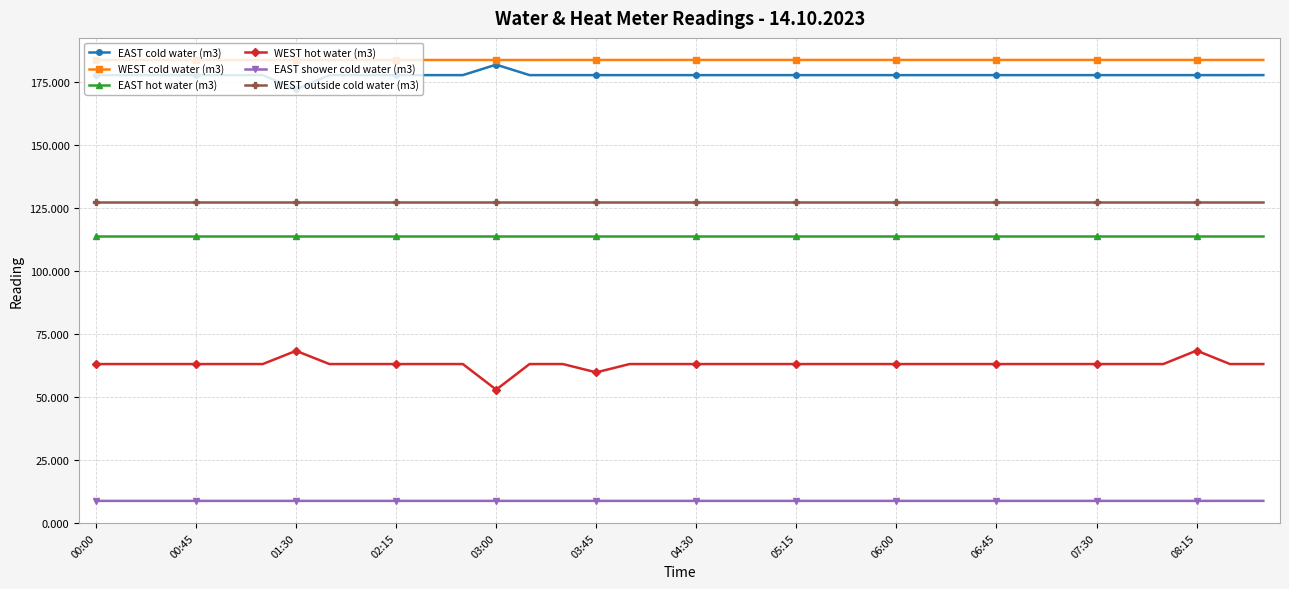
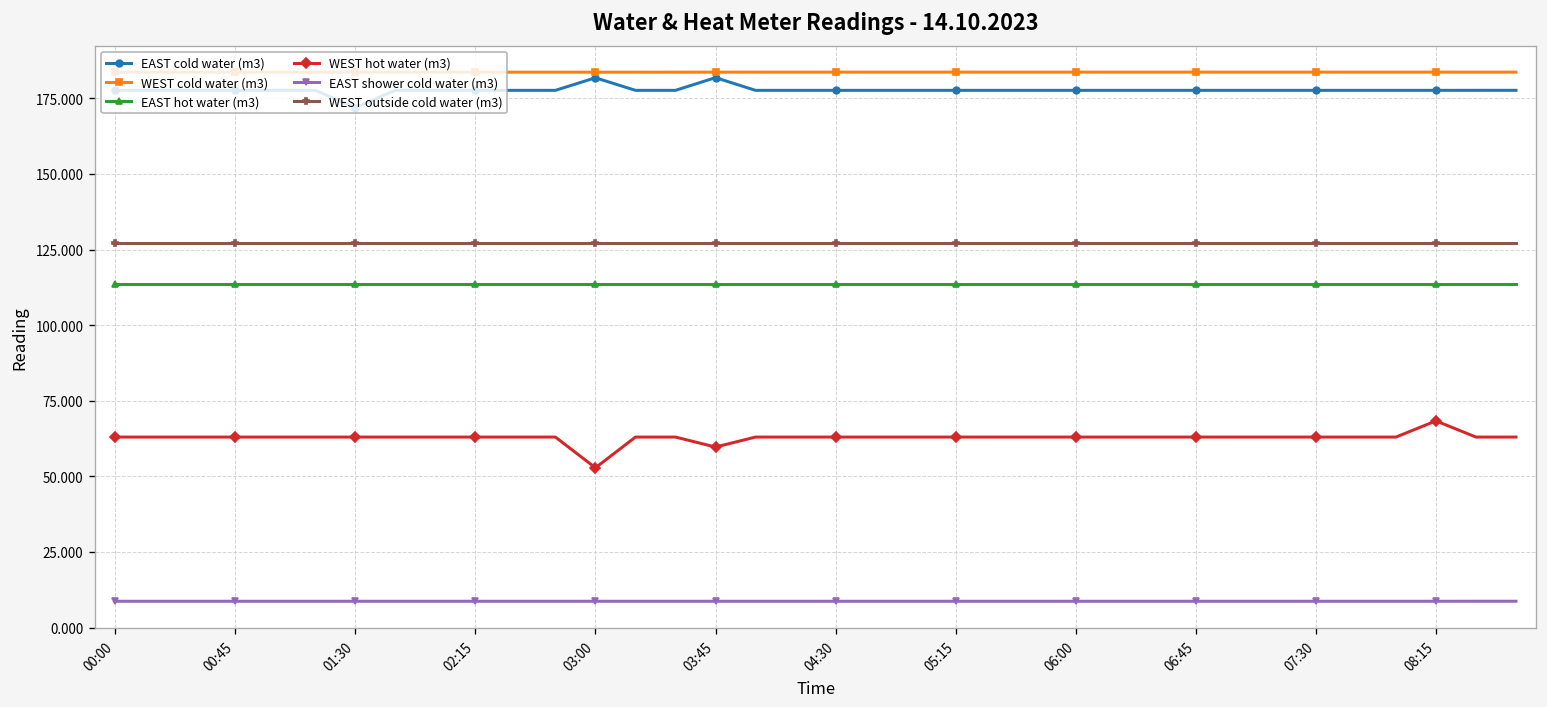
  {
    "EAST cold water (m3)": {
      "03:00": 182,
-     "03:45": 178,
+     "03:45": 182,
      "04:30": 178,
      "05:15": 178,
      "06:00": 178,
      "06:45": 178,
      "07:30": 178,
      "08:15": 178
    },
    "WEST cold water (m3)": {
      "03:00": 184,
      "03:45": 184,
      "04:30": 184,
      "05:15": 184,
      "06:00": 184,
      "06:45": 184,
      "07:30": 184,
      "08:15": 184
    },
    "EAST hot water (m3)": {
      "00:00": 114,
      "00:45": 114,
      "01:30": 114,
      "02:15": 114,
      "03:00": 114,
      "03:45": 114,
      "04:30": 114,
      "05:15": 114,
      "06:00": 114,
      "06:45": 114,
      "07:30": 114,
      "08:15": 114
    },
    "WEST hot water (m3)": {
      "00:00": 63,
      "00:45": 63,
-     "01:30": 68,
+     "01:30": 63,
      "02:15": 63,
      "03:00": 53,
      "03:45": 60,
      "04:30": 63,
      "05:15": 63,
      "06:00": 63,
      "06:45": 63,
      "07:30": 63,
      "08:15": 68
    },
    "EAST shower cold water (m3)": {
      "00:00": 9,
      "00:45": 9,
      "01:30": 9,
      "02:15": 9,
      "03:00": 9,
      "03:45": 9,
      "04:30": 9,
      "05:15": 9,
      "06:00": 9,
      "06:45": 9,
      "07:30": 9,
      "08:15": 9
    },
    "WEST outside cold water (m3)": {
      "00:00": 127,
      "00:45": 127,
      "01:30": 127,
      "02:15": 127,
      "03:00": 127,
      "03:45": 127,
      "04:30": 127,
      "05:15": 127,
      "06:00": 127,
      "06:45": 127,
      "07:30": 127,
      "08:15": 127
    }
  }
